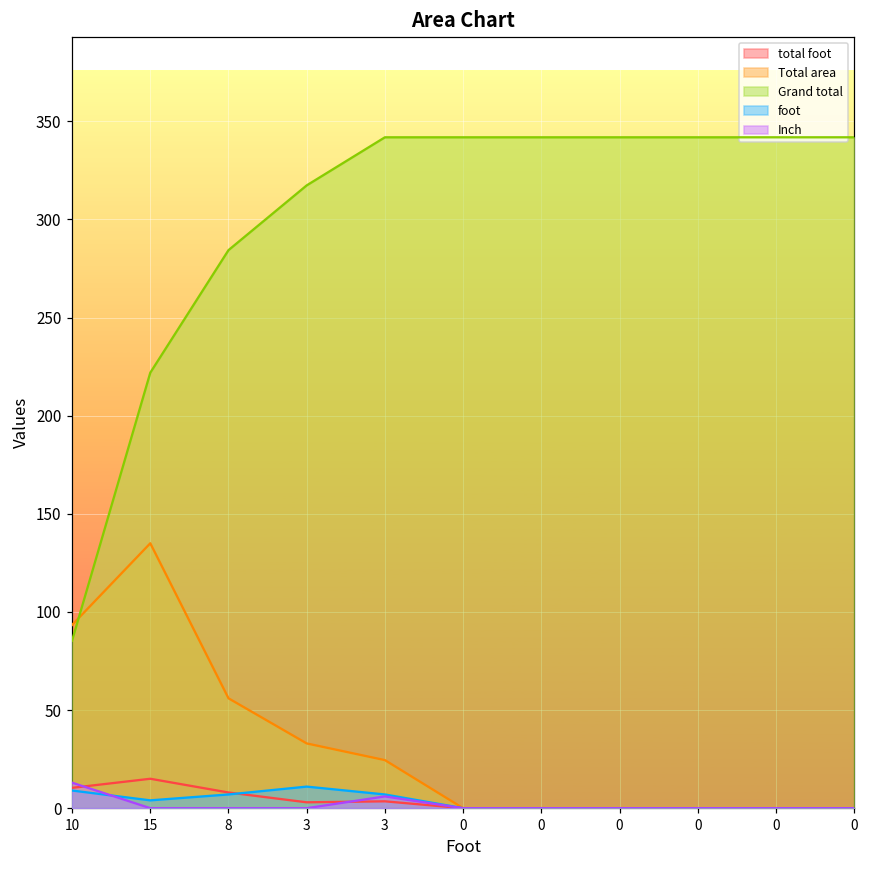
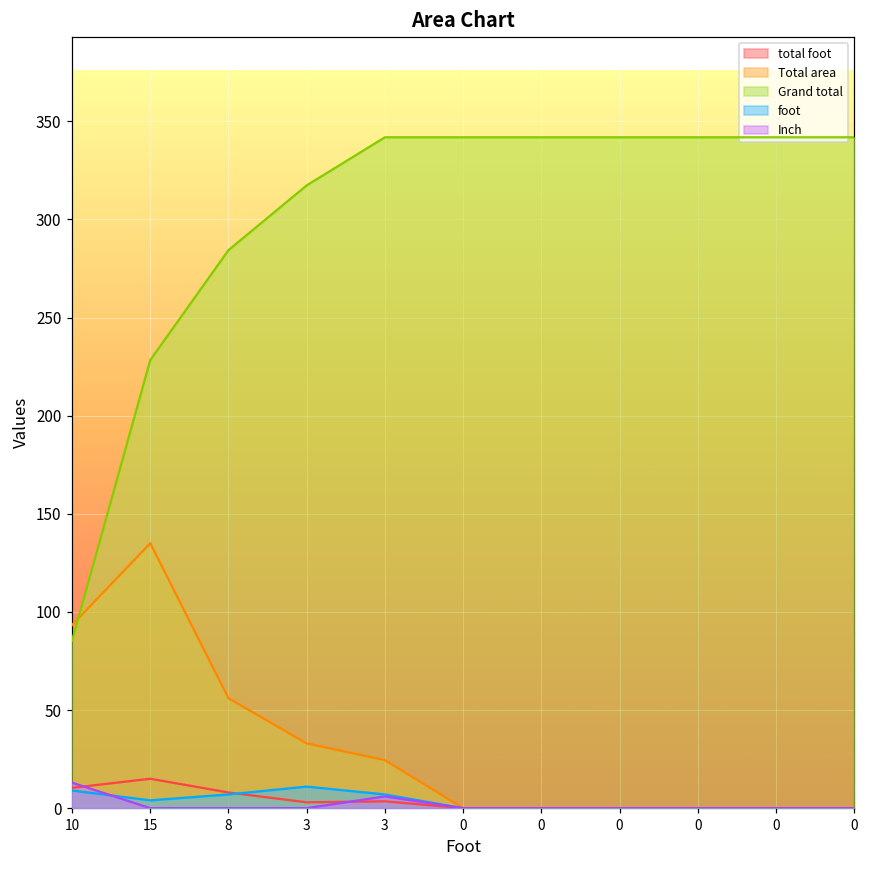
  {
    "Grand total": {
      "10": 85,
-     "15": 222,
+     "15": 228,
      "8": 284
    },
    "foot": {
      "15": 4
    },
    "Inch": {
      "10": 13,
      "15": 0,
      "8": 0
    }
  }
